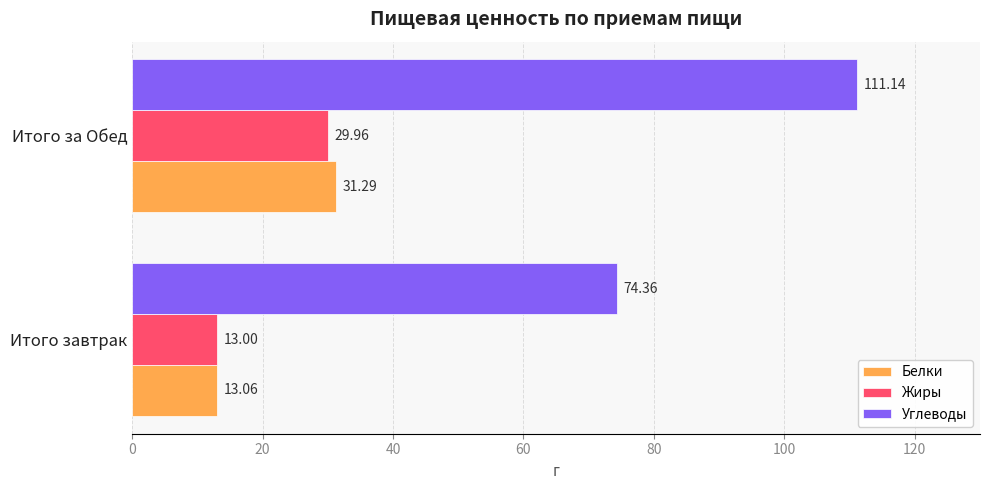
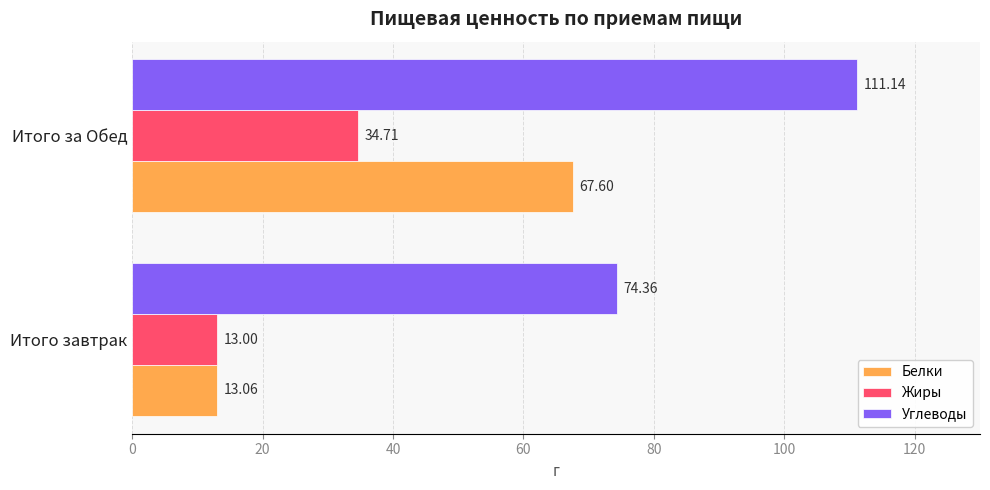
  {
    "Белки": {
-     "Итого за Обед": 31.29,
+     "Итого за Обед": 67.60,
      "Итого завтрак": 13.06
    },
    "Жиры": {
-     "Итого за Обед": 29.96,
+     "Итого за Обед": 34.71,
      "Итого завтрак": 13.00
    },
    "Углеводы": {
      "Итого за Обед": 111.14,
      "Итого завтрак": 74.36
    }
  }
